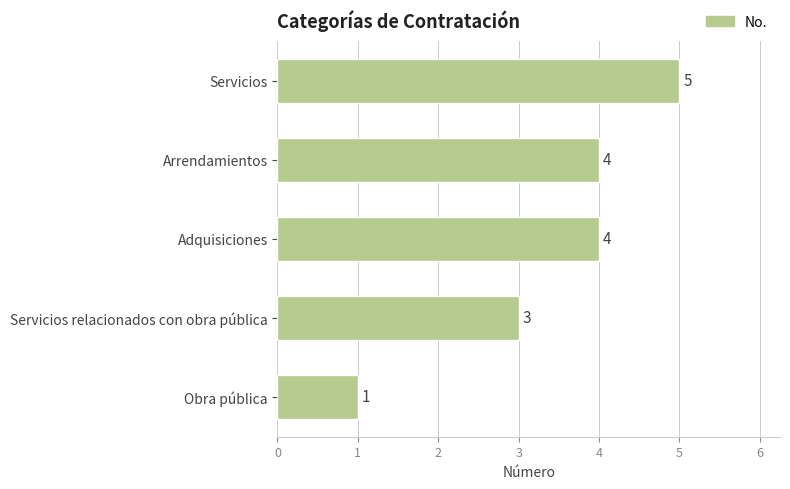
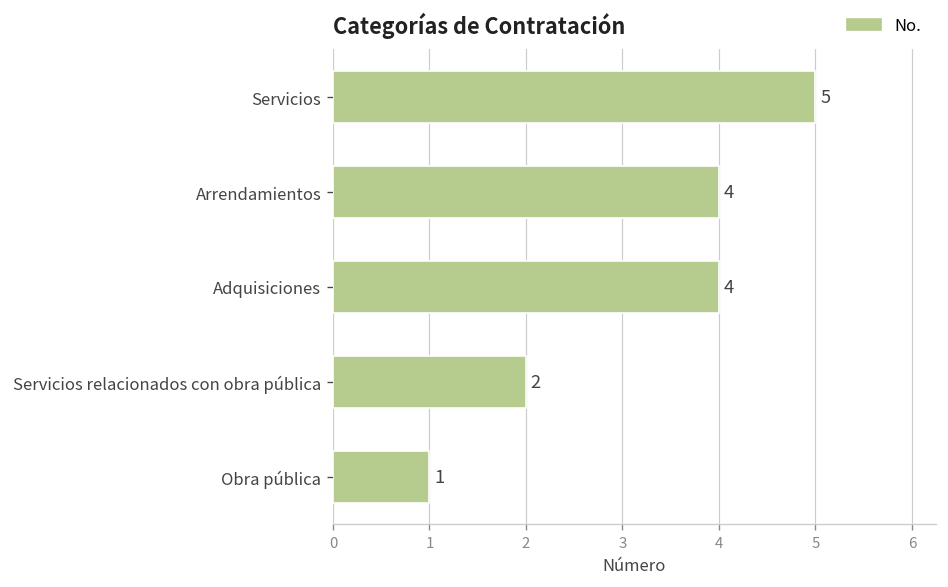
  {
    "Servicios": 5,
    "Arrendamientos": 4,
    "Adquisiciones": 4,
-   "Servicios relacionados con obra pública": 3,
+   "Servicios relacionados con obra pública": 2,
    "Obra pública": 1
  }
